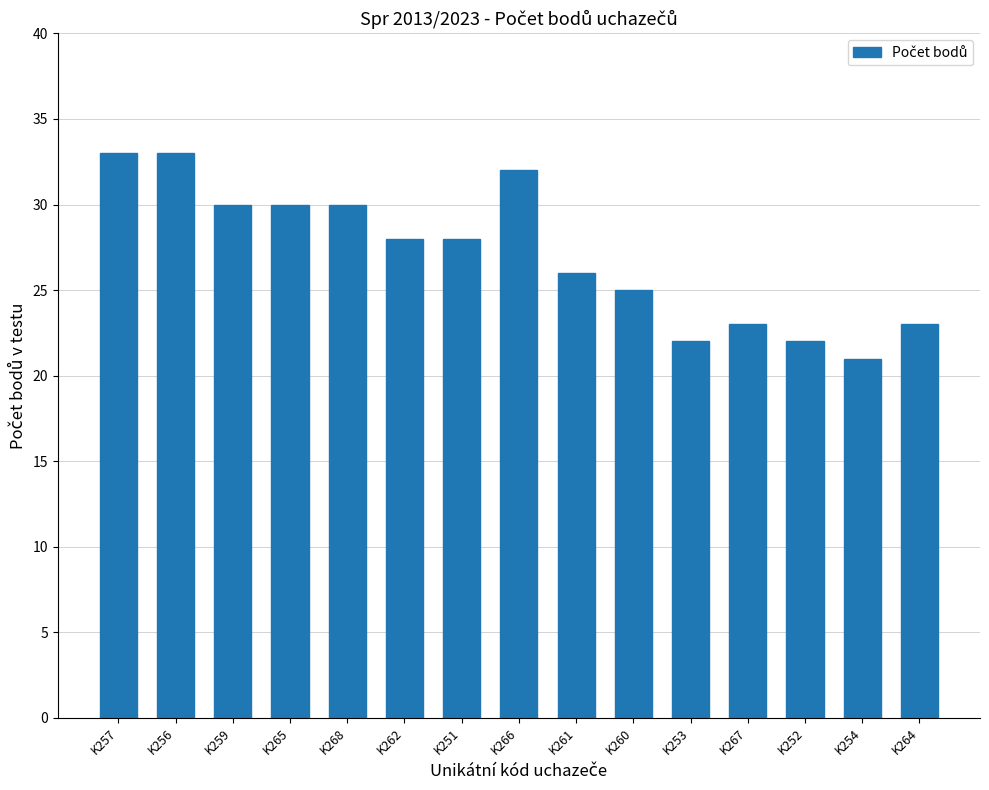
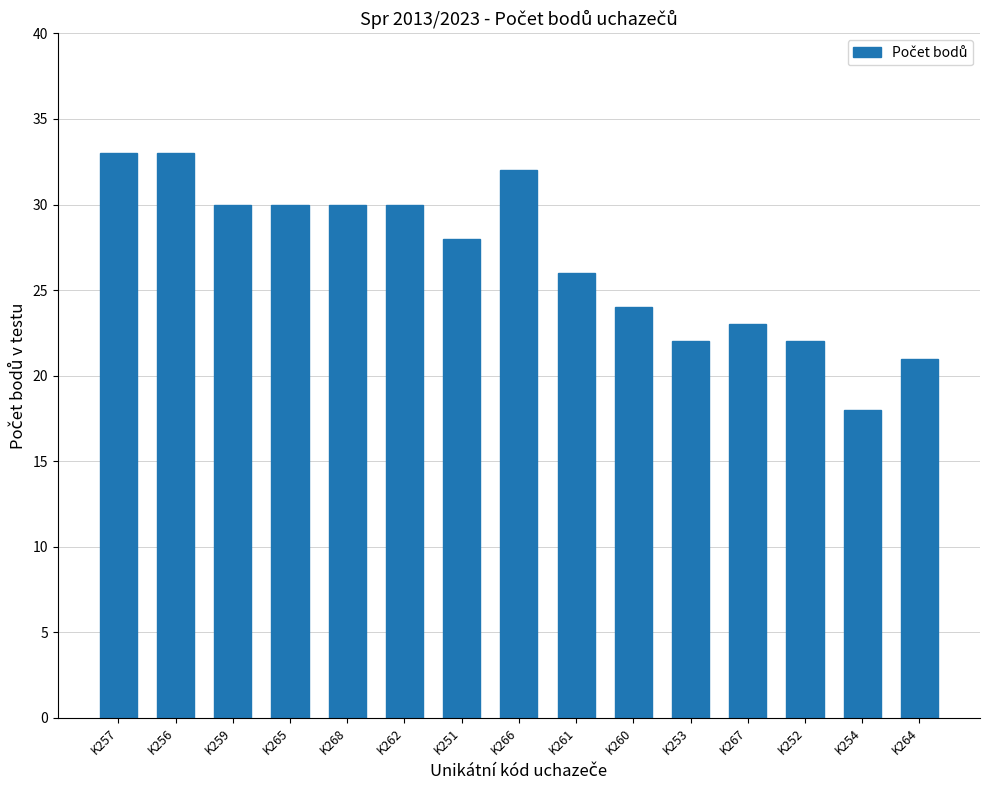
  {
    "K257": 33,
    "K256": 33,
    "K259": 30,
    "K265": 30,
    "K268": 30,
-   "K262": 28,
+   "K262": 30,
    "K251": 28,
    "K266": 32,
    "K261": 26,
-   "K260": 25,
+   "K260": 24,
    "K253": 22,
    "K267": 23,
    "K252": 22,
-   "K254": 21,
-   "K264": 23
+   "K254": 18,
+   "K264": 21
  }
